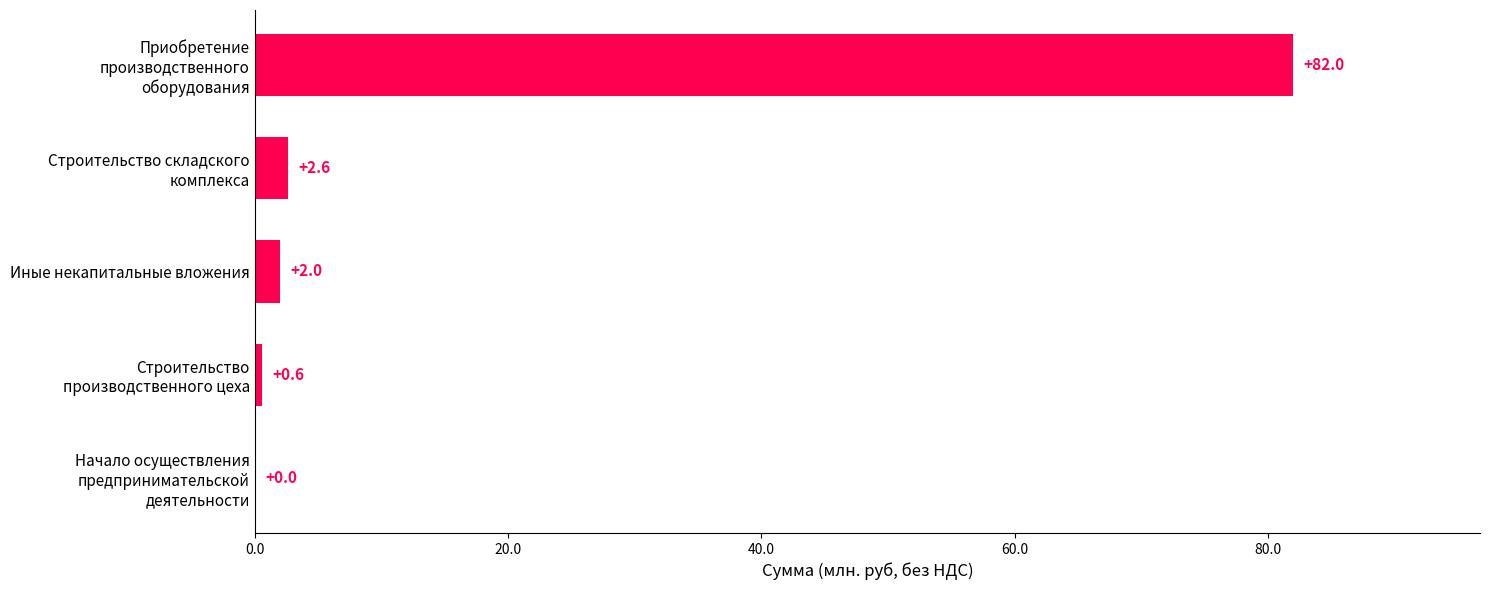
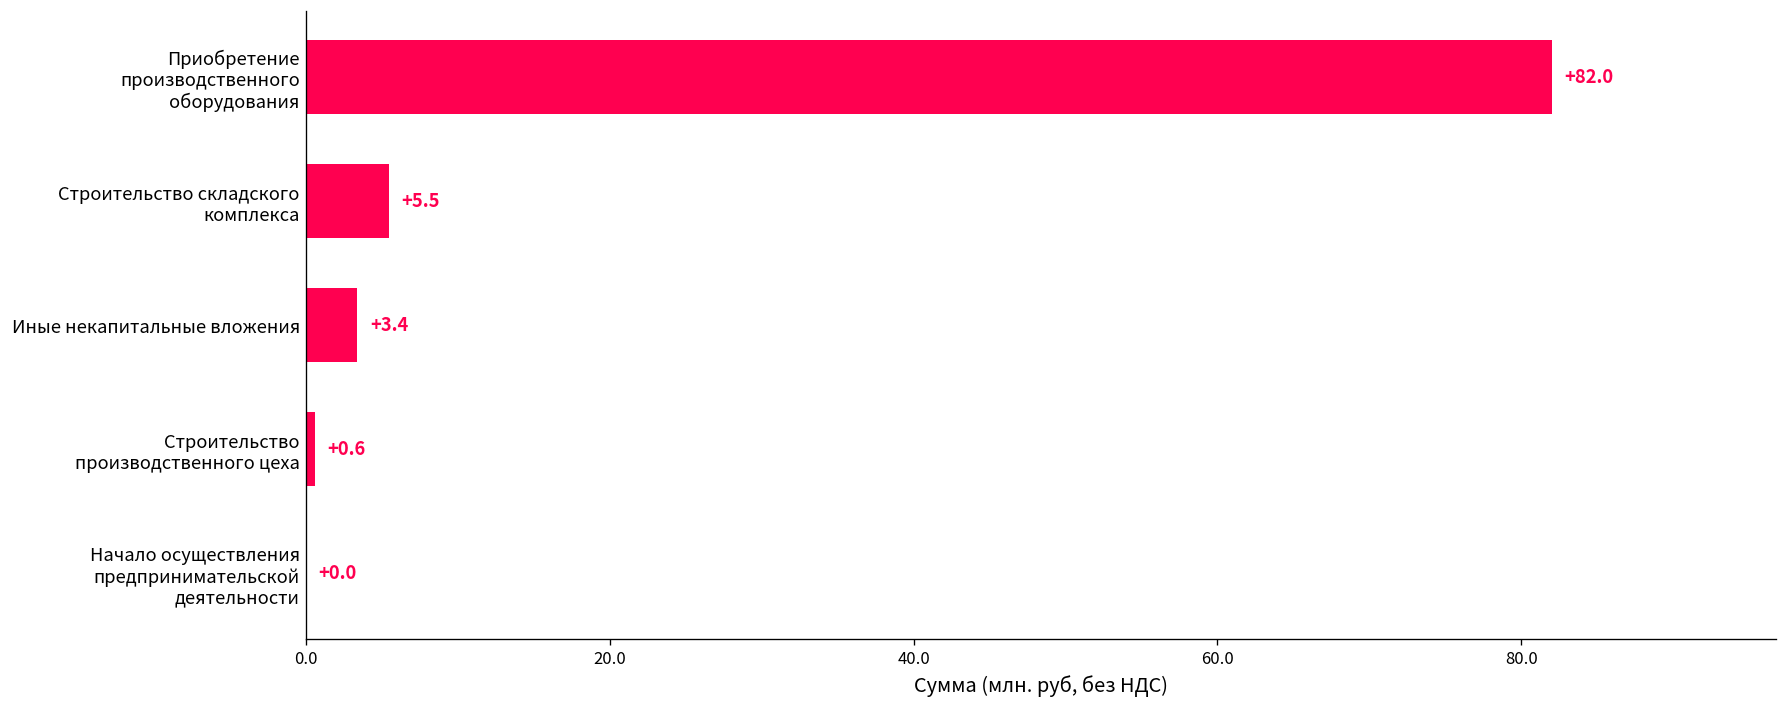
  {
    "Приобретение производственного оборудования": "+82.0",
-   "Строительство складского комплекса": "+2.6",
-   "Иные некапитальные вложения": "+2.0",
+   "Строительство складского комплекса": "+5.5",
+   "Иные некапитальные вложения": "+3.4",
    "Строительство производственного цеха": "+0.6",
    "Начало осуществления предпринимательской деятельности": "+0.0"
  }
